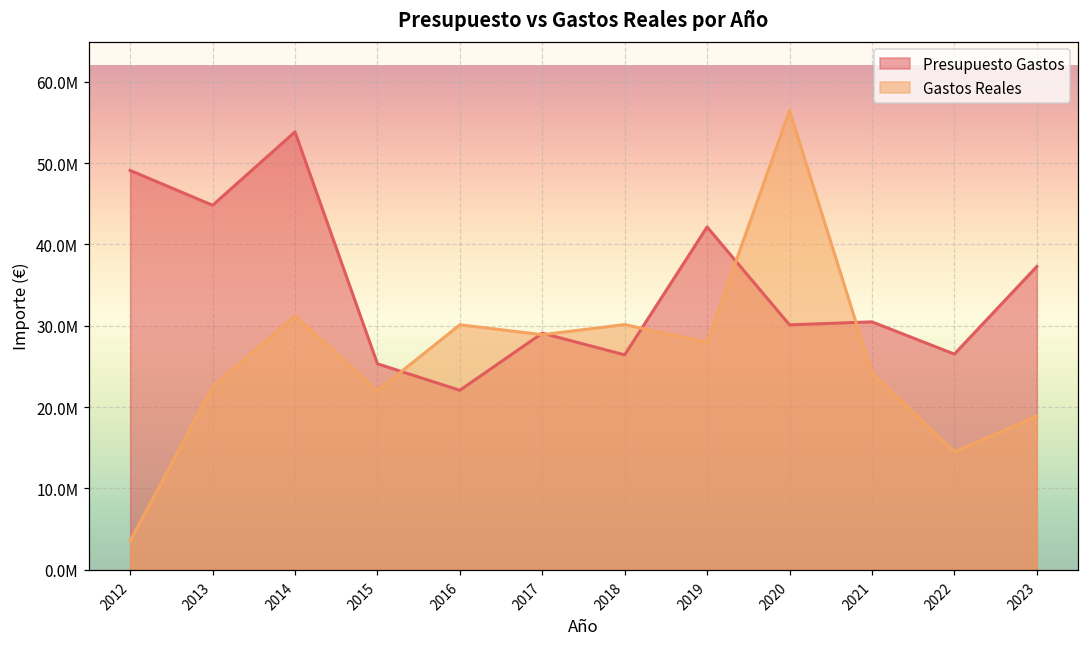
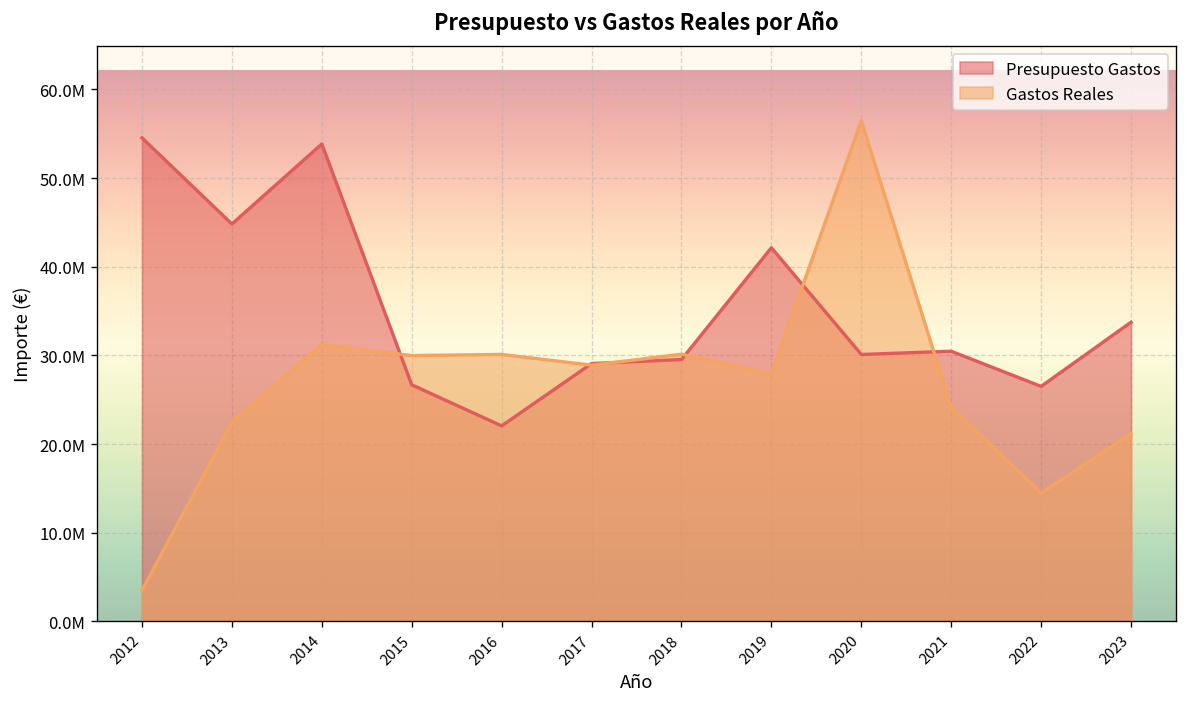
  {
    "Presupuesto Gastos": {
-     "2012": 49000000,
+     "2012": 55000000,
      "2013": 45000000,
      "2014": 54000000,
-     "2015": 25000000,
+     "2015": 27000000,
      "2016": 22000000,
-     "2018": 26000000,
+     "2018": 30000000,
      "2019": 42000000,
      "2020": 30000000,
      "2021": 30000000,
      "2022": 27000000,
-     "2023": 37000000
+     "2023": 34000000
    },
    "Gastos Reales": {
      "2012": 4000000,
      "2013": 22000000,
      "2014": 31000000,
-     "2015": 22000000,
+     "2015": 30000000,
      "2016": 30000000,
      "2018": 30000000,
      "2019": 28000000,
      "2020": 56000000,
      "2021": 24000000,
      "2022": 14000000,
-     "2023": 19000000
+     "2023": 21000000
    }
  }
